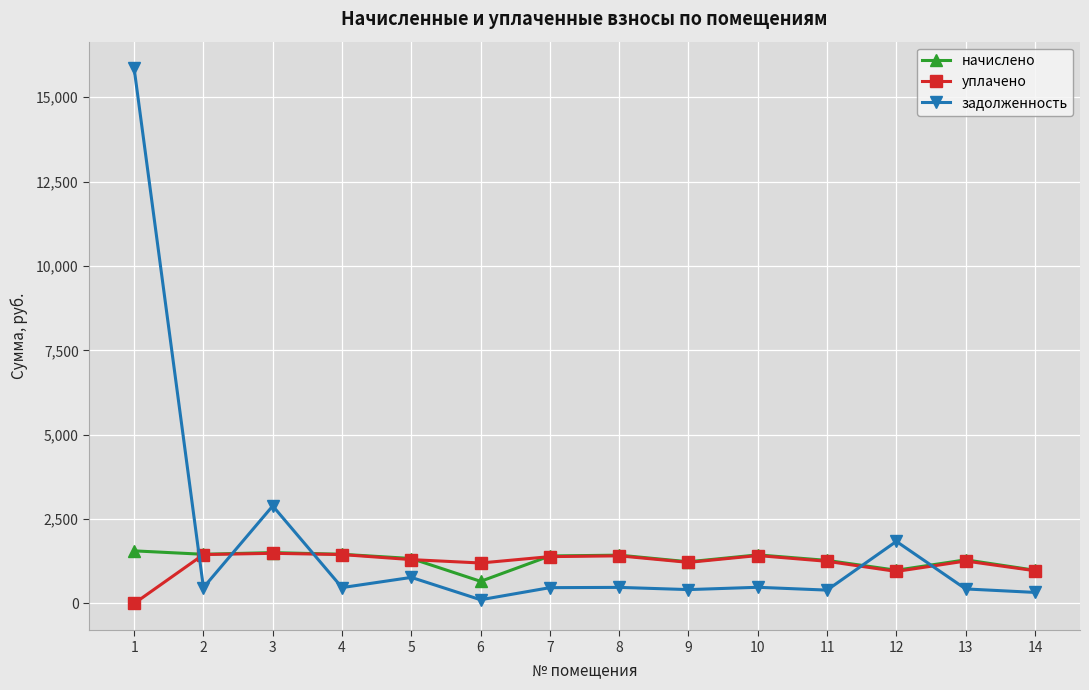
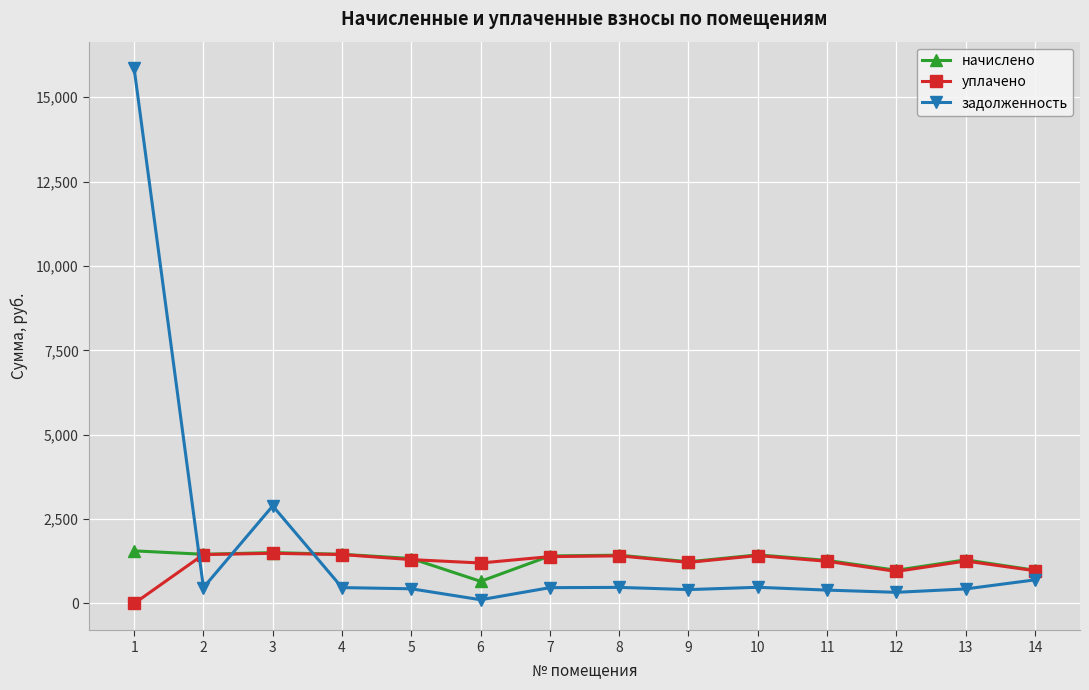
  {
    "начислено": {
      "1": "1,600",
      "6": "700"
    },
    "уплачено": {
      "1": "0",
      "6": "1,200"
    },
    "задолженность": {
      "1": "15,900",
      "2": "500",
      "3": "2,900",
      "4": "500",
-     "5": "800",
+     "5": "400",
      "6": "100",
      "7": "500",
      "8": "500",
      "9": "400",
      "10": "500",
      "11": "400",
-     "12": "1,800",
+     "12": "300",
      "13": "400",
-     "14": "300"
+     "14": "700"
    }
  }
